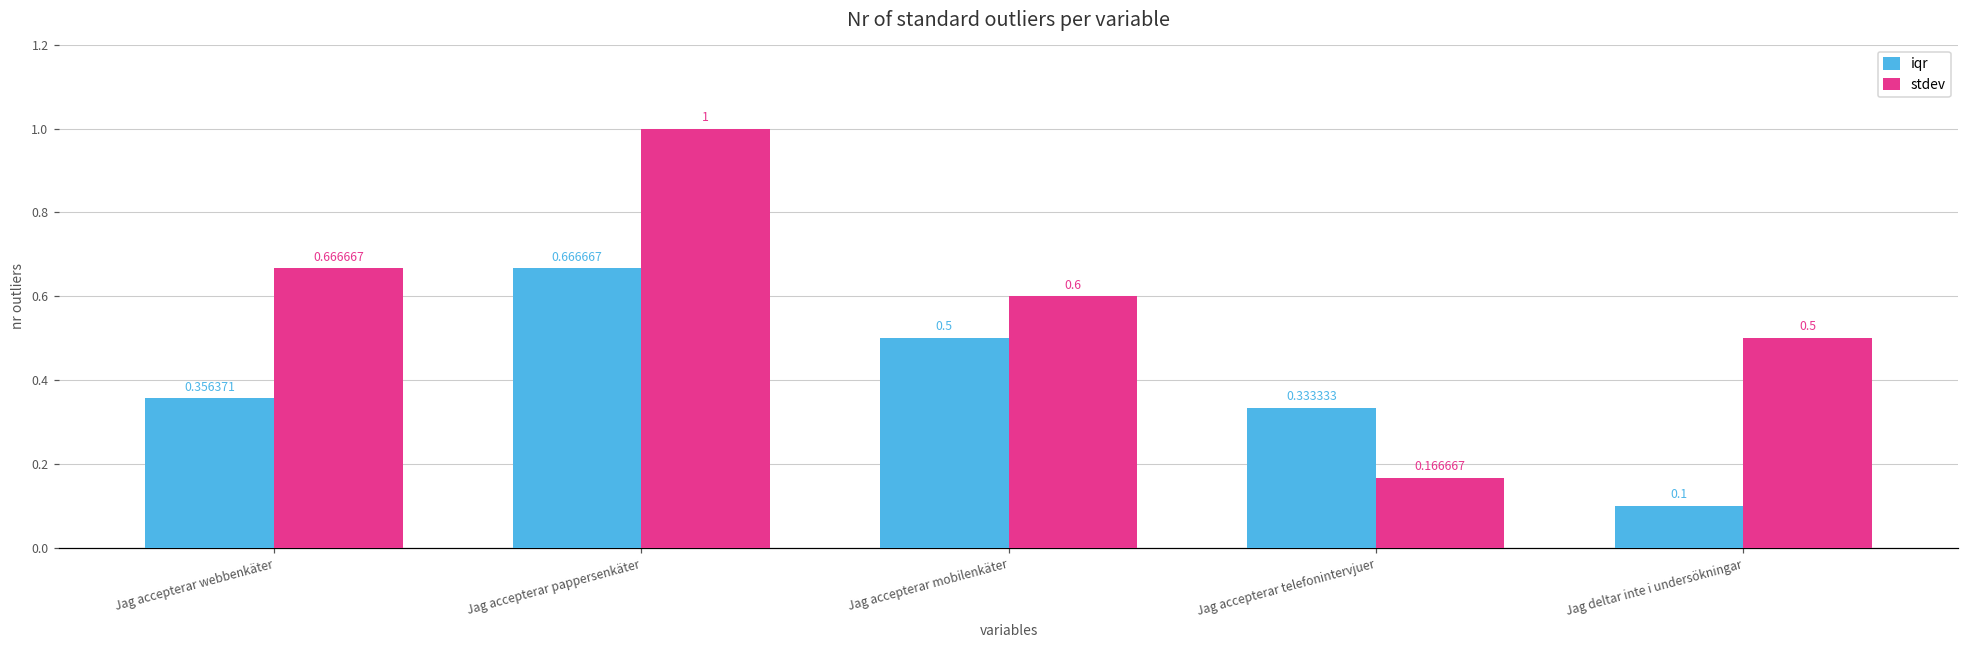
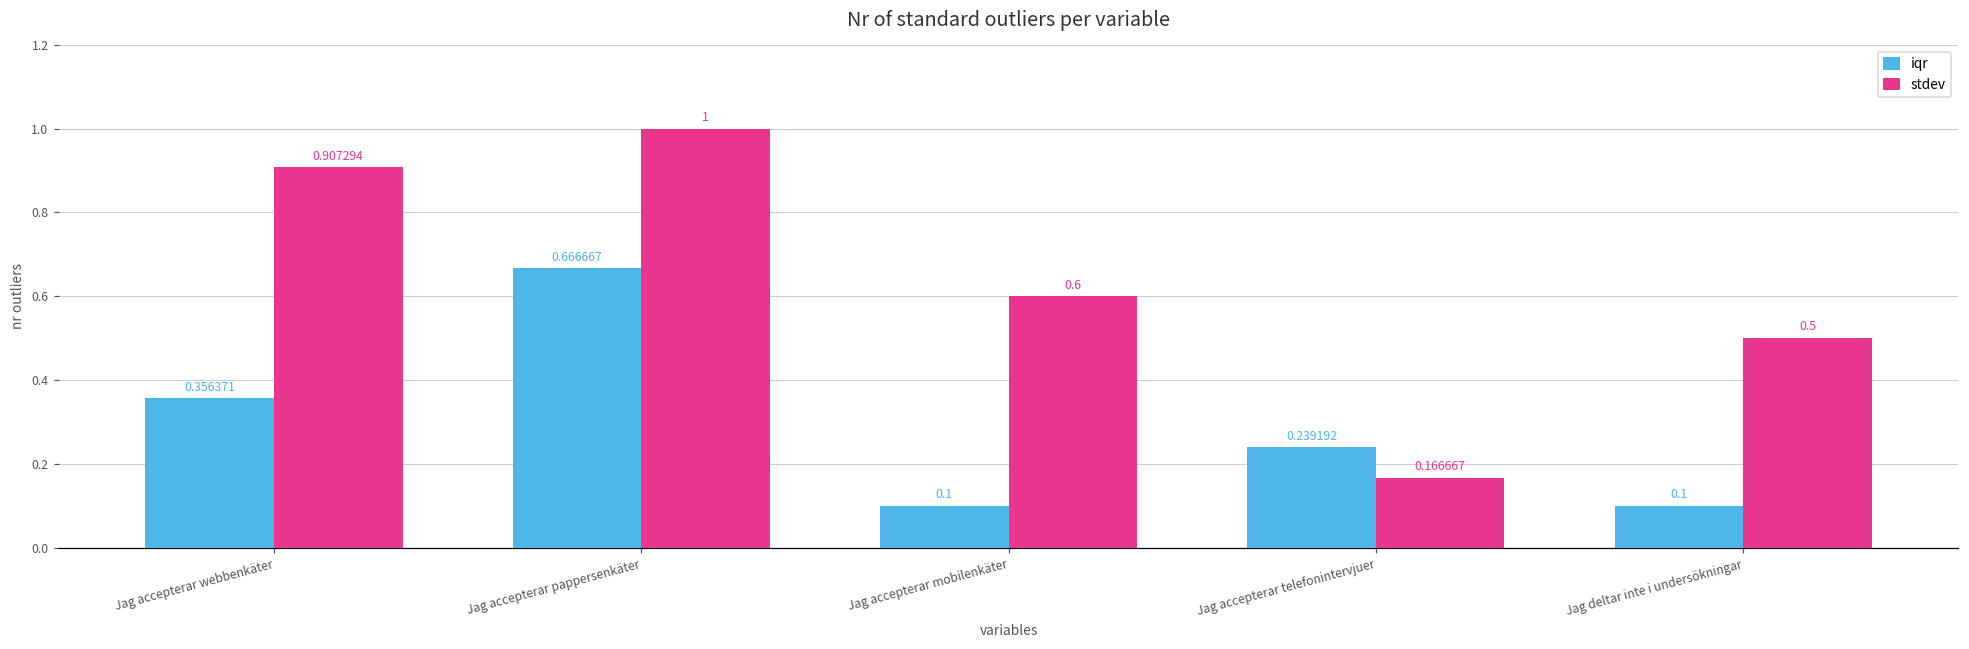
  {
    "iqr": {
      "Jag accepterar webbenkäter": 0.356371,
      "Jag accepterar pappersenkäter": 0.666667,
-     "Jag accepterar mobilenkäter": 0.5,
-     "Jag accepterar telefonintervjuer": 0.333333,
+     "Jag accepterar mobilenkäter": 0.1,
+     "Jag accepterar telefonintervjuer": 0.239192,
      "Jag deltar inte i undersökningar": 0.1
    },
    "stdev": {
-     "Jag accepterar webbenkäter": 0.666667,
+     "Jag accepterar webbenkäter": 0.907294,
      "Jag accepterar pappersenkäter": 1,
      "Jag accepterar mobilenkäter": 0.6,
      "Jag accepterar telefonintervjuer": 0.166667,
      "Jag deltar inte i undersökningar": 0.5
    }
  }
